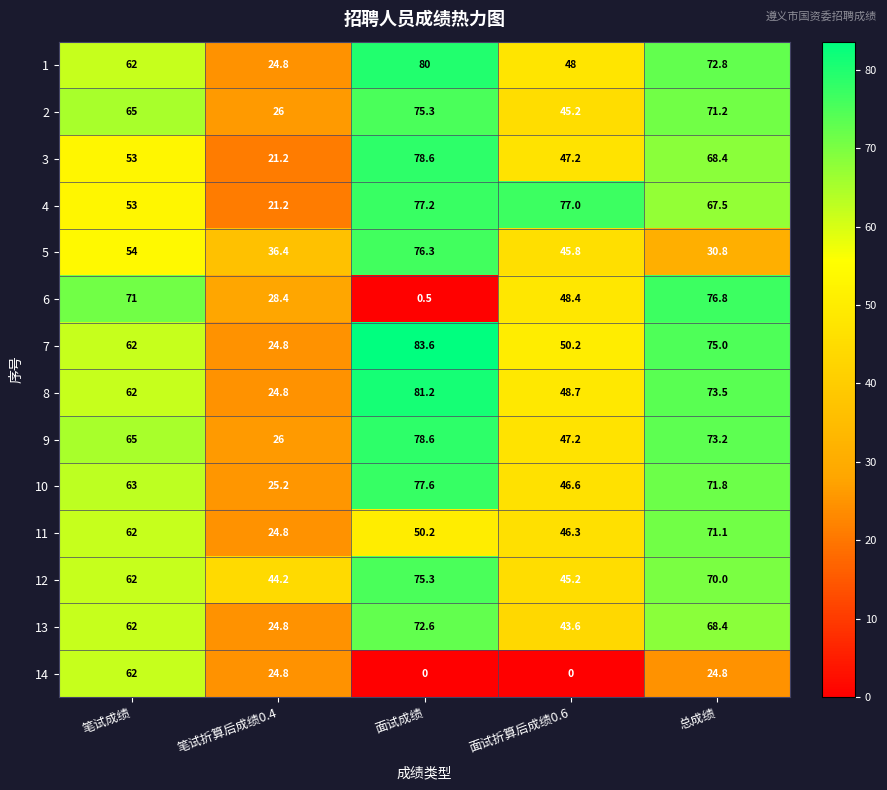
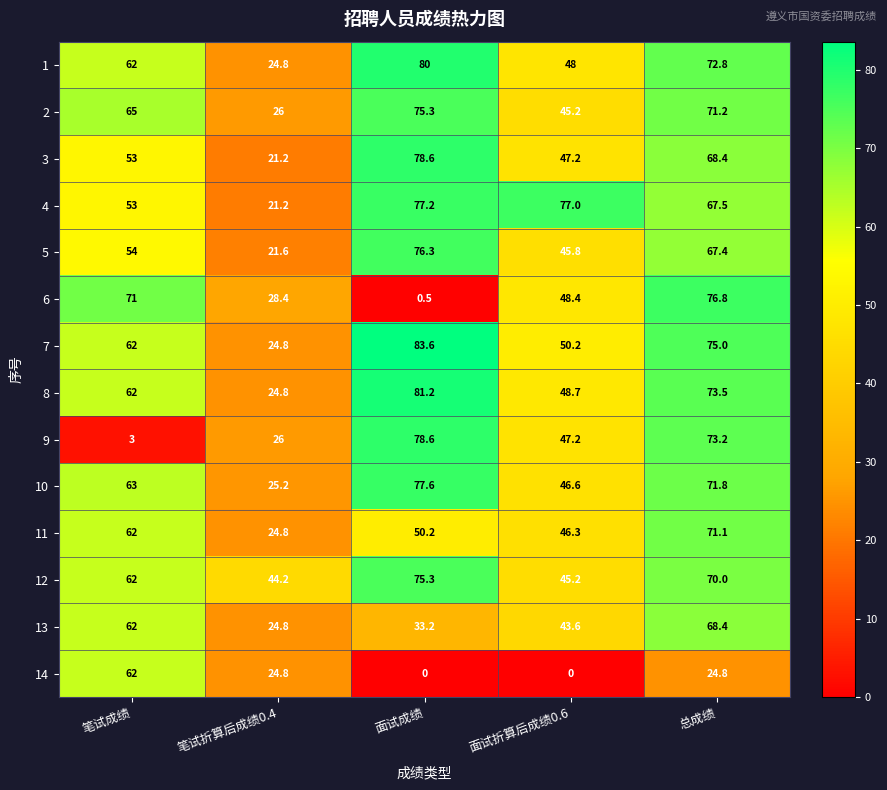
  {
    "1": {
      "笔试成绩": 62,
      "笔试折算后成绩0.4": 24.8,
      "面试成绩": 80,
      "面试折算后成绩0.6": 48,
      "总成绩": 72.8
    },
    "2": {
      "笔试成绩": 65,
      "笔试折算后成绩0.4": 26,
      "面试成绩": 75.3,
      "面试折算后成绩0.6": 45.2,
      "总成绩": 71.2
    },
    "3": {
      "笔试成绩": 53,
      "笔试折算后成绩0.4": 21.2,
      "面试成绩": 78.6,
      "面试折算后成绩0.6": 47.2,
      "总成绩": 68.4
    },
    "4": {
      "笔试成绩": 53,
      "笔试折算后成绩0.4": 21.2,
      "面试成绩": 77.2,
      "面试折算后成绩0.6": 77.0,
      "总成绩": 67.5
    },
    "5": {
      "笔试成绩": 54,
-     "笔试折算后成绩0.4": 36.4,
+     "笔试折算后成绩0.4": 21.6,
      "面试成绩": 76.3,
      "面试折算后成绩0.6": 45.8,
-     "总成绩": 30.8
+     "总成绩": 67.4
    },
    "6": {
      "笔试成绩": 71,
      "笔试折算后成绩0.4": 28.4,
      "面试成绩": 0.5,
      "面试折算后成绩0.6": 48.4,
      "总成绩": 76.8
    },
    "7": {
      "笔试成绩": 62,
      "笔试折算后成绩0.4": 24.8,
      "面试成绩": 83.6,
      "面试折算后成绩0.6": 50.2,
      "总成绩": 75.0
    },
    "8": {
      "笔试成绩": 62,
      "笔试折算后成绩0.4": 24.8,
      "面试成绩": 81.2,
      "面试折算后成绩0.6": 48.7,
      "总成绩": 73.5
    },
    "9": {
-     "笔试成绩": 65,
+     "笔试成绩": 3,
      "笔试折算后成绩0.4": 26,
      "面试成绩": 78.6,
      "面试折算后成绩0.6": 47.2,
      "总成绩": 73.2
    },
    "10": {
      "笔试成绩": 63,
      "笔试折算后成绩0.4": 25.2,
      "面试成绩": 77.6,
      "面试折算后成绩0.6": 46.6,
      "总成绩": 71.8
    },
    "11": {
      "笔试成绩": 62,
      "笔试折算后成绩0.4": 24.8,
      "面试成绩": 50.2,
      "面试折算后成绩0.6": 46.3,
      "总成绩": 71.1
    },
    "12": {
      "笔试成绩": 62,
      "笔试折算后成绩0.4": 44.2,
      "面试成绩": 75.3,
      "面试折算后成绩0.6": 45.2,
      "总成绩": 70.0
    },
    "13": {
      "笔试成绩": 62,
      "笔试折算后成绩0.4": 24.8,
-     "面试成绩": 72.6,
+     "面试成绩": 33.2,
      "面试折算后成绩0.6": 43.6,
      "总成绩": 68.4
    },
    "14": {
      "笔试成绩": 62,
      "笔试折算后成绩0.4": 24.8,
      "面试成绩": 0,
      "面试折算后成绩0.6": 0,
      "总成绩": 24.8
    }
  }
